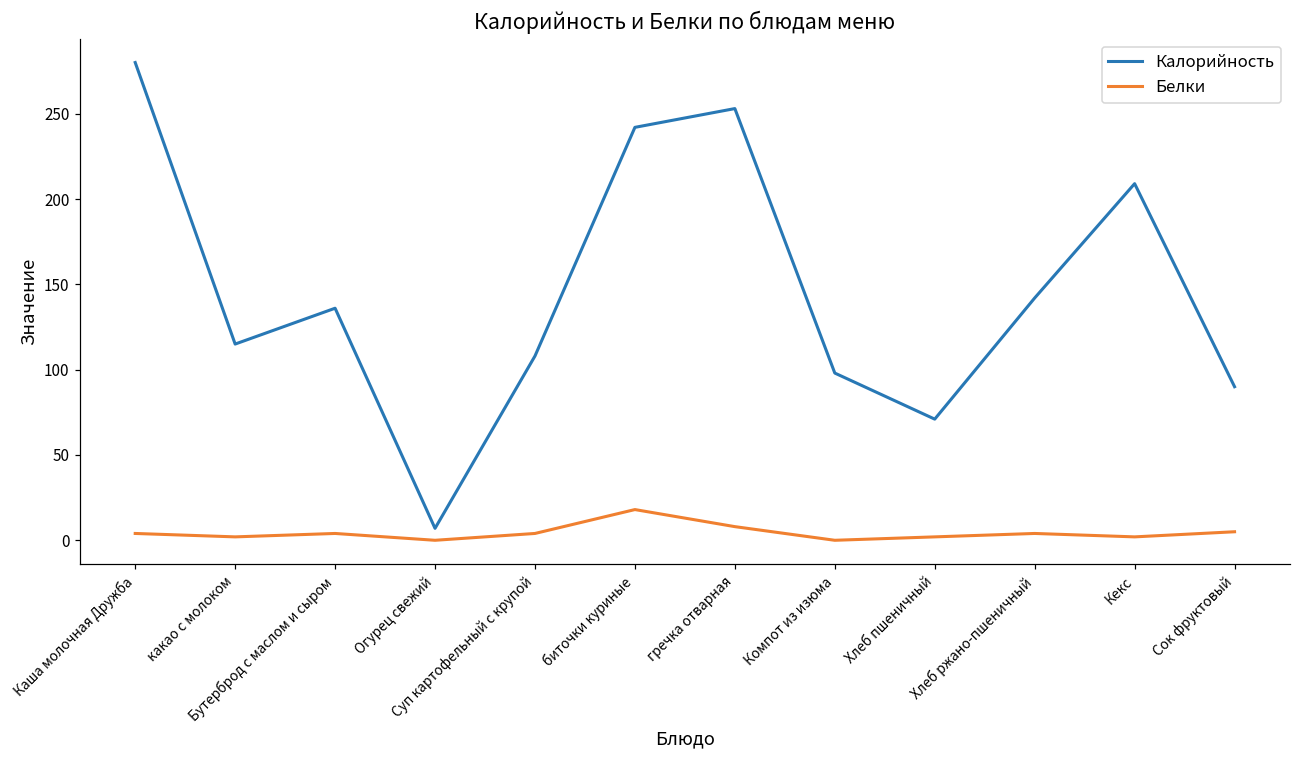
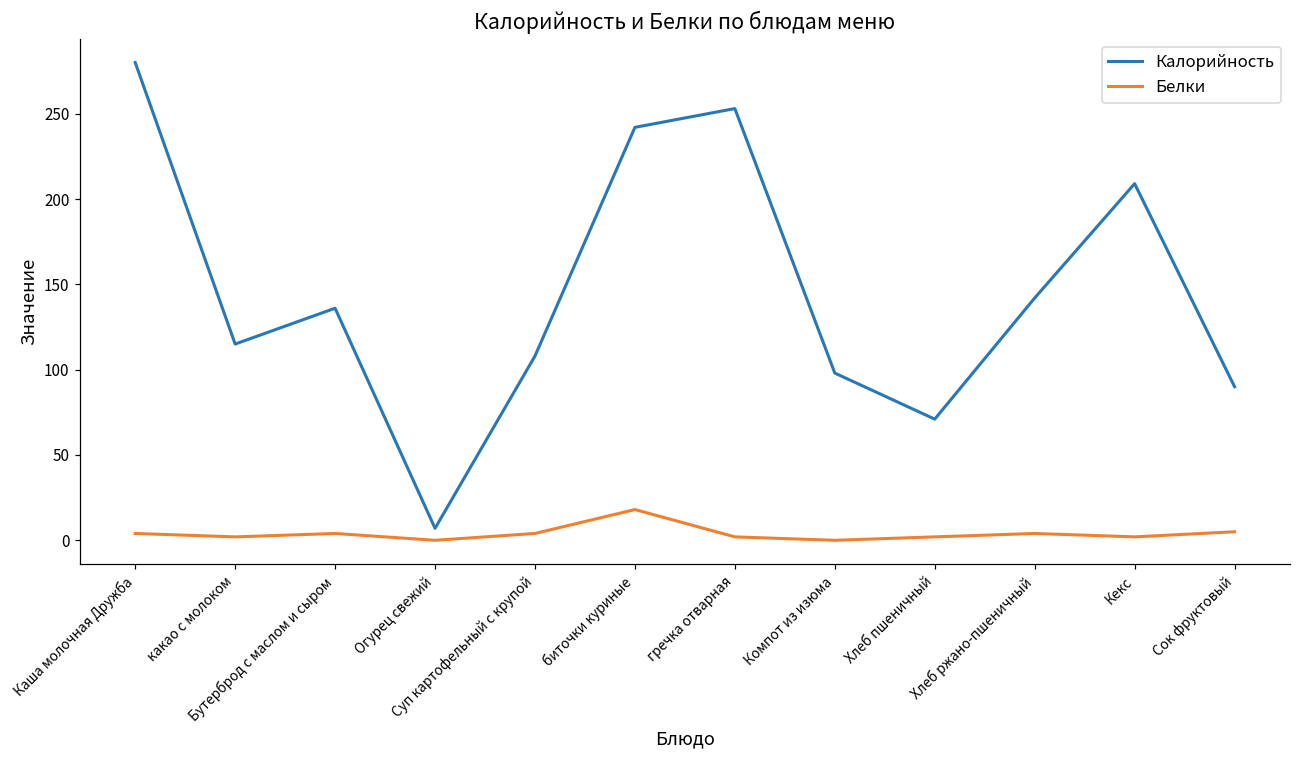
  {
    "Калорийность": {
      "Каша молочная Дружба": 280,
      "какао с молоком": 115,
      "Бутерброд с маслом и сыром": 136,
      "Огурец свежий": 7,
      "Суп картофельный с крупой": 108,
      "биточки куриные": 242,
      "гречка отварная": 253,
      "Компот из изюма": 98,
      "Хлеб пшеничный": 71,
      "Хлеб ржано-пшеничный": 142,
      "Кекс": 209,
      "Сок фруктовый": 90
    },
    "Белки": {
      "Каша молочная Дружба": 4,
      "какао с молоком": 2,
      "Бутерброд с маслом и сыром": 4,
      "Огурец свежий": 0,
      "Суп картофельный с крупой": 4,
      "биточки куриные": 18,
-     "гречка отварная": 8,
+     "гречка отварная": 2,
      "Компот из изюма": 0,
      "Хлеб пшеничный": 2,
      "Хлеб ржано-пшеничный": 4,
      "Кекс": 2,
      "Сок фруктовый": 5
    }
  }
